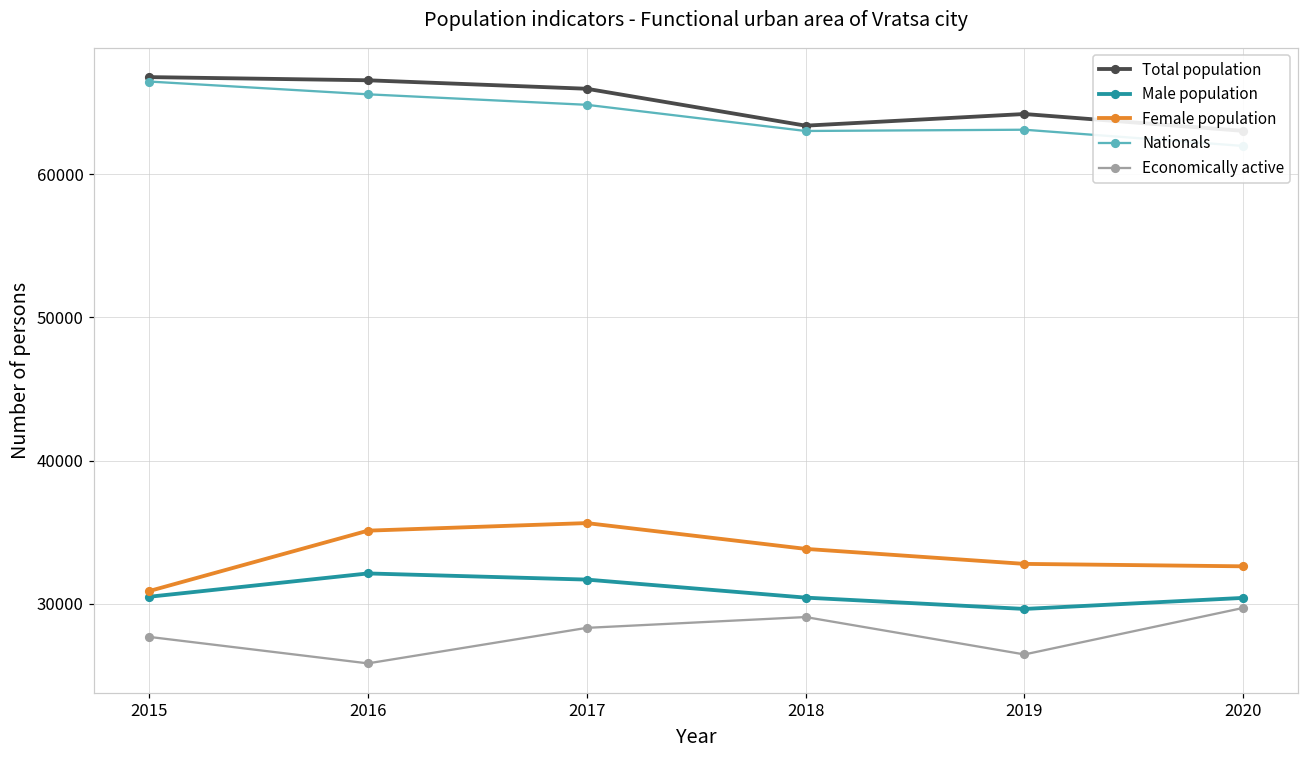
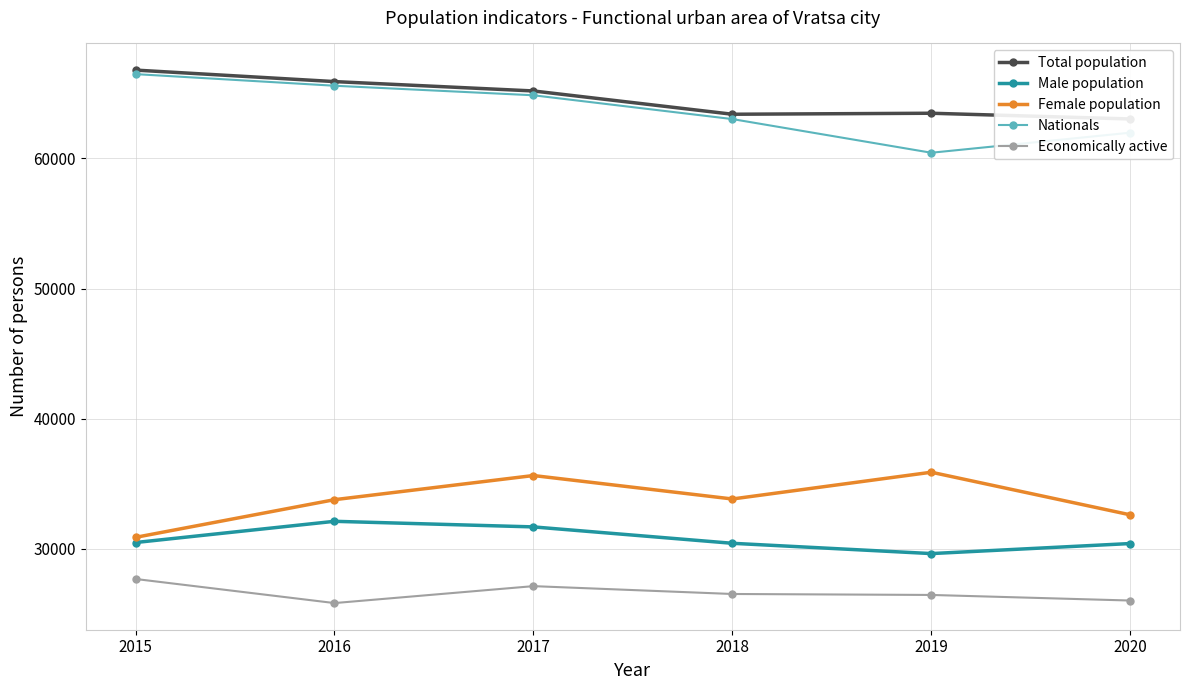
  {
    "Total population": {
      "2015": 66800,
-     "2016": 66600,
-     "2017": 66000,
+     "2016": 65900,
+     "2017": 65200,
      "2018": 63400,
-     "2019": 64200
+     "2019": 63500
    },
    "Male population": {
      "2015": 30500,
      "2016": 32100,
      "2017": 31700,
      "2018": 30400,
      "2019": 29600,
      "2020": 30400
    },
    "Female population": {
      "2015": 30900,
-     "2016": 35100,
+     "2016": 33800,
      "2017": 35600,
      "2018": 33800,
-     "2019": 32800,
+     "2019": 35900,
      "2020": 32600
    },
    "Nationals": {
      "2015": 66500,
      "2016": 65600,
      "2017": 64900,
      "2018": 63000,
-     "2019": 63100
+     "2019": 60400
    },
    "Economically active": {
      "2015": 27700,
      "2016": 25800,
-     "2017": 28300,
-     "2018": 29100,
+     "2017": 27100,
+     "2018": 26500,
      "2019": 26500,
-     "2020": 29700
+     "2020": 26000
    }
  }
